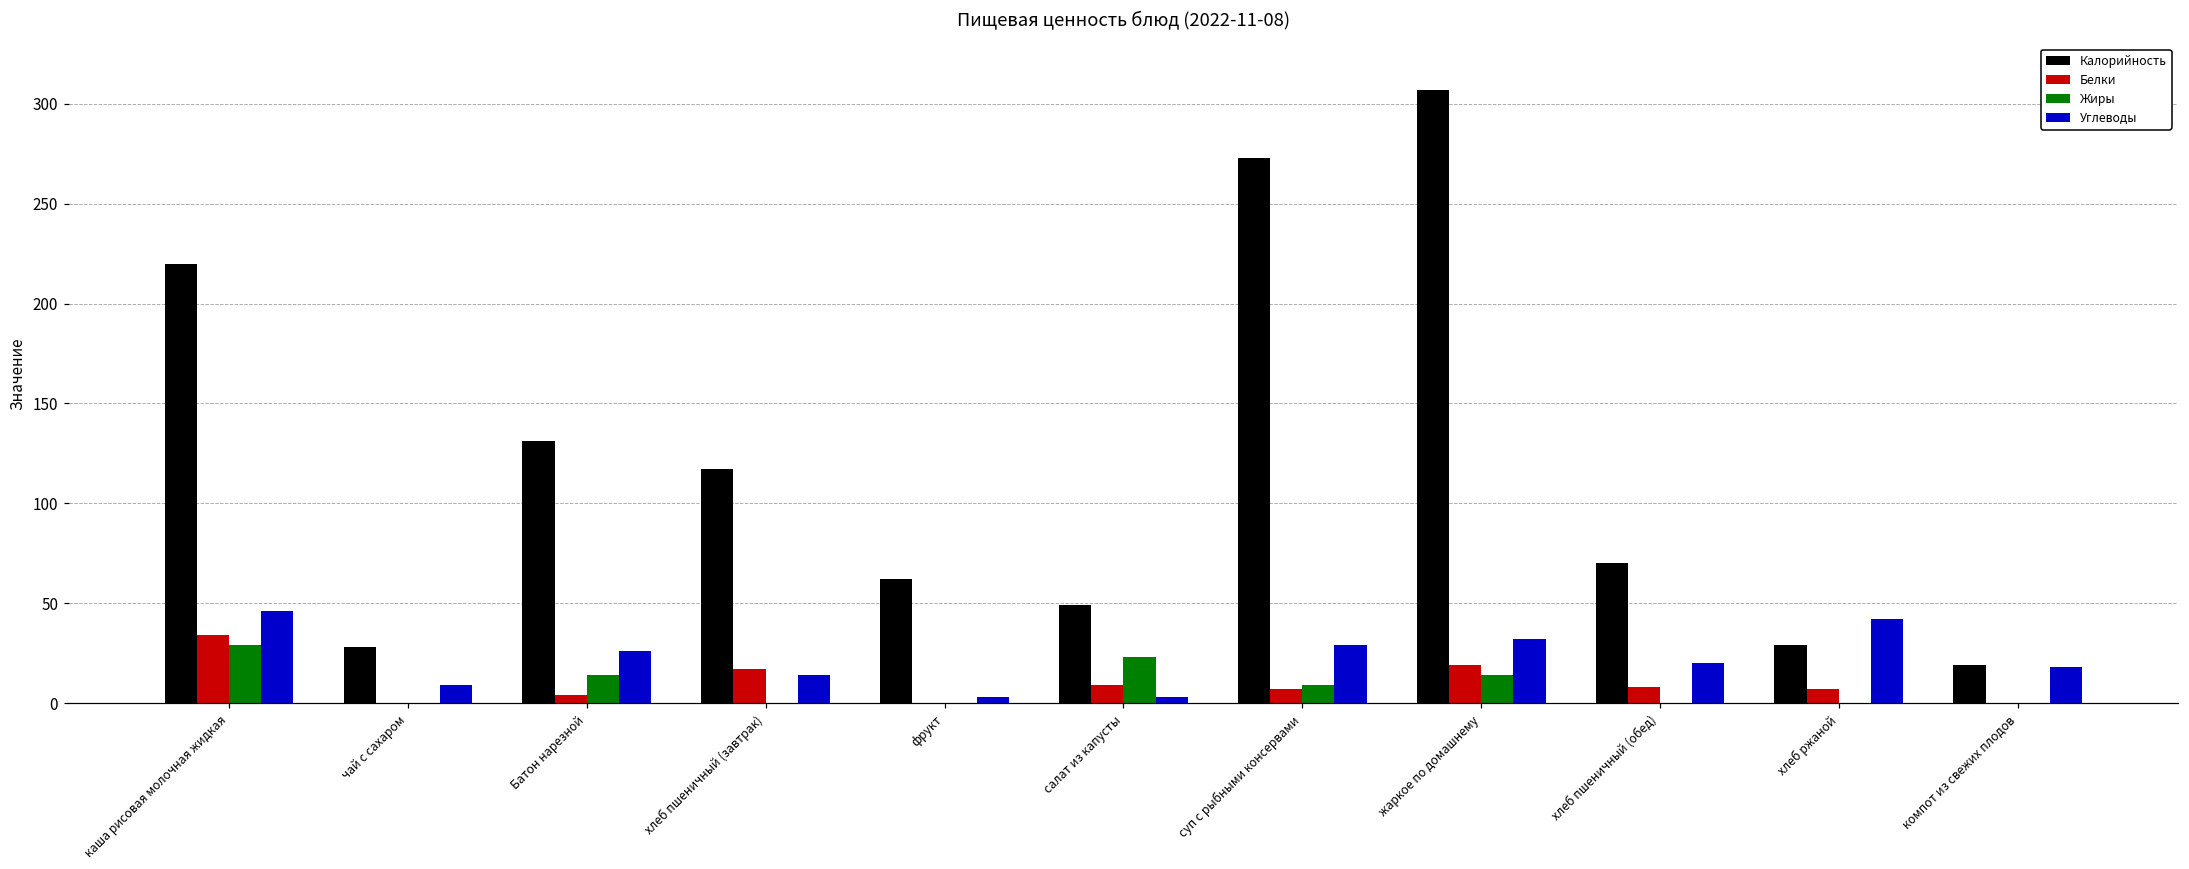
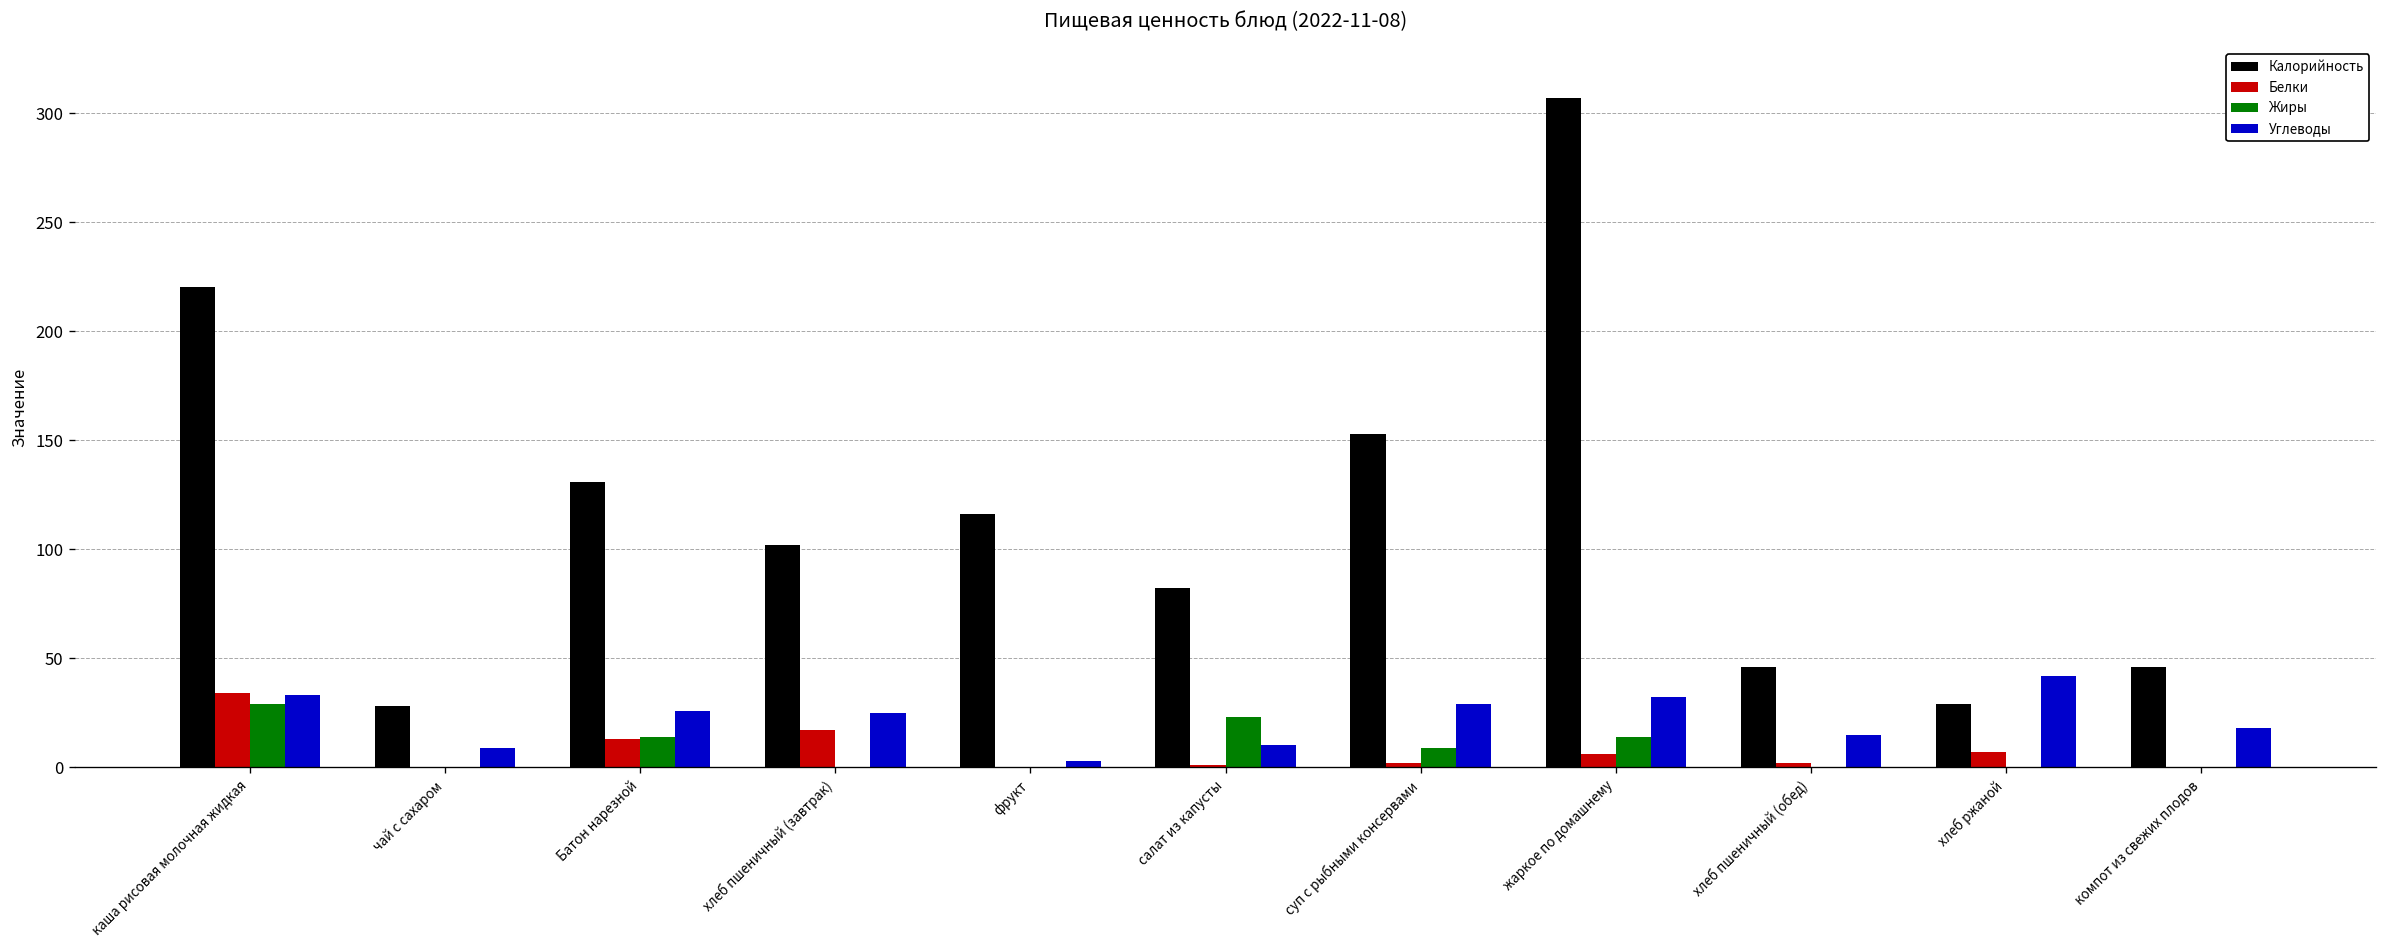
  {
    "Калорийность": {
      "каша рисовая молочная жидкая": 220,
      "чай с сахаром": 28,
      "Батон нарезной": 131,
-     "хлеб пшеничный (завтрак)": 117,
-     "фрукт": 62,
-     "салат из капусты": 49,
-     "суп с рыбными консервами": 273,
+     "хлеб пшеничный (завтрак)": 102,
+     "фрукт": 116,
+     "салат из капусты": 82,
+     "суп с рыбными консервами": 153,
      "жаркое по домашнему": 307,
-     "хлеб пшеничный (обед)": 70,
+     "хлеб пшеничный (обед)": 46,
      "хлеб ржаной": 29,
-     "компот из свежих плодов": 19
+     "компот из свежих плодов": 46
    },
    "Белки": {
      "каша рисовая молочная жидкая": 34,
      "чай с сахаром": 0,
-     "Батон нарезной": 4,
+     "Батон нарезной": 13,
      "хлеб пшеничный (завтрак)": 17,
      "фрукт": 0,
-     "салат из капусты": 9,
-     "суп с рыбными консервами": 7,
-     "жаркое по домашнему": 19,
-     "хлеб пшеничный (обед)": 8,
+     "салат из капусты": 1,
+     "суп с рыбными консервами": 2,
+     "жаркое по домашнему": 6,
+     "хлеб пшеничный (обед)": 2,
      "хлеб ржаной": 7,
      "компот из свежих плодов": 0
    },
    "Жиры": {
      "каша рисовая молочная жидкая": 29,
      "чай с сахаром": 0,
      "Батон нарезной": 14,
      "хлеб пшеничный (завтрак)": 0,
      "фрукт": 0,
      "салат из капусты": 23,
      "суп с рыбными консервами": 9,
      "жаркое по домашнему": 14,
      "хлеб пшеничный (обед)": 0,
      "хлеб ржаной": 0,
      "компот из свежих плодов": 0
    },
    "Углеводы": {
-     "каша рисовая молочная жидкая": 46,
+     "каша рисовая молочная жидкая": 33,
      "чай с сахаром": 9,
      "Батон нарезной": 26,
-     "хлеб пшеничный (завтрак)": 14,
+     "хлеб пшеничный (завтрак)": 25,
      "фрукт": 3,
-     "салат из капусты": 3,
+     "салат из капусты": 10,
      "суп с рыбными консервами": 29,
      "жаркое по домашнему": 32,
-     "хлеб пшеничный (обед)": 20,
+     "хлеб пшеничный (обед)": 15,
      "хлеб ржаной": 42,
      "компот из свежих плодов": 18
    }
  }
